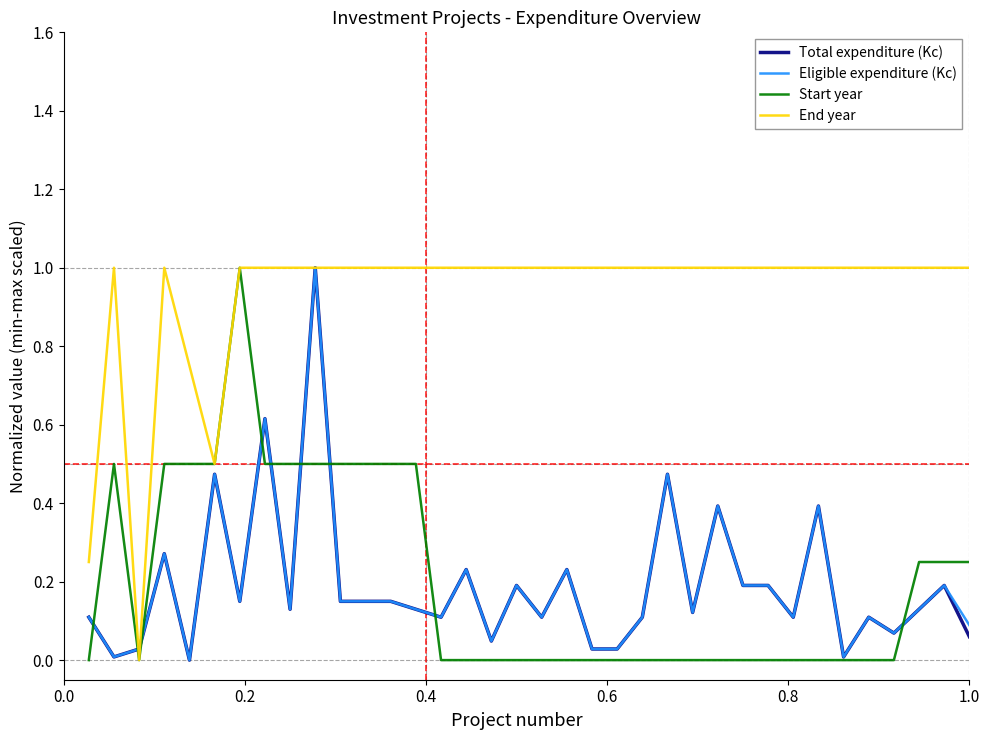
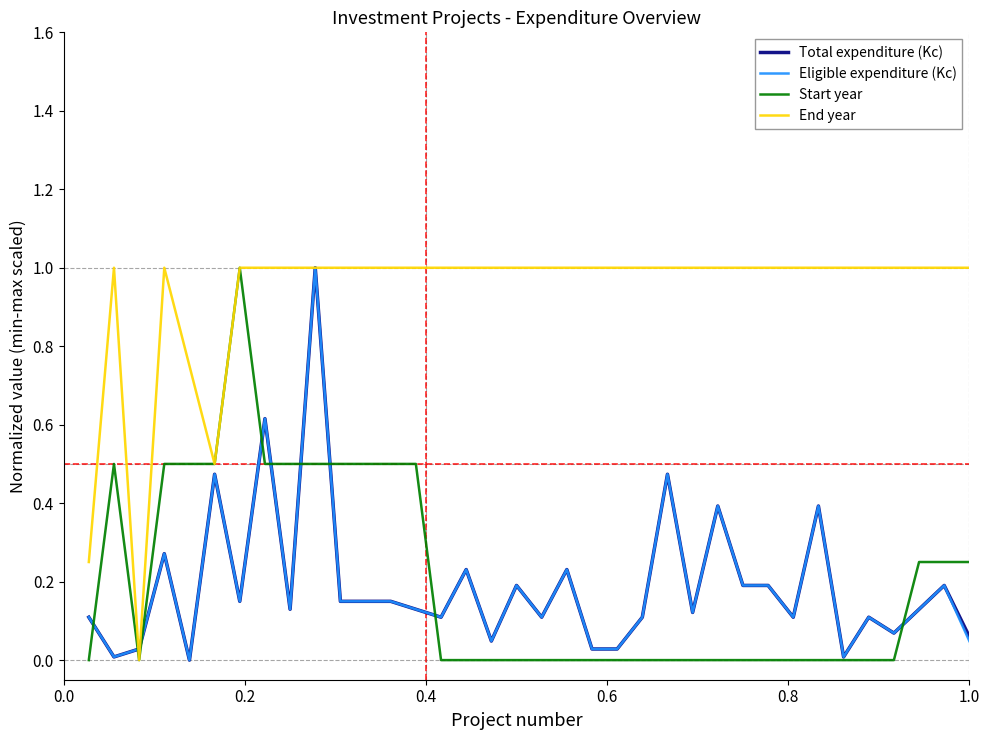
  {
    "Total expenditure (Kc)": {
      "1.0": 0.06
    },
    "Eligible expenditure (Kc)": {
-     "1.0": 0.09
+     "1.0": 0.05
    },
    "Start year": {
      "1.0": 0.25
    },
    "End year": {
      "1.0": 1.00
    }
  }
